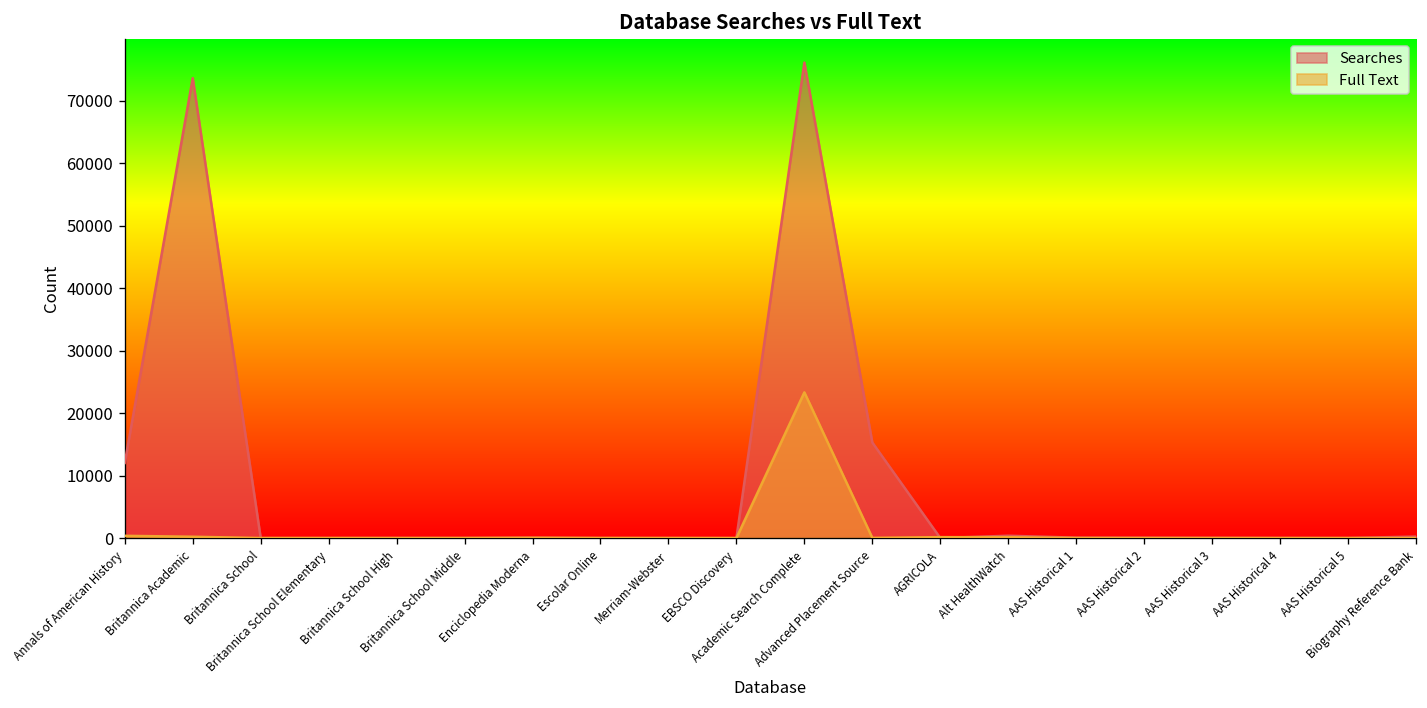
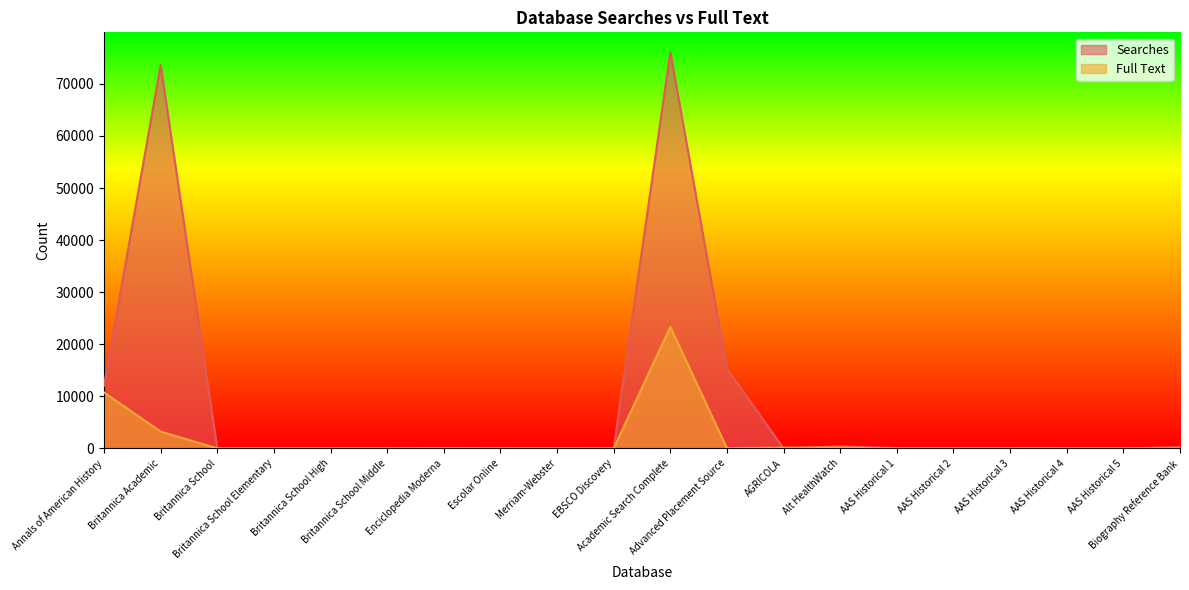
  {
    "Searches": {
      "Annals of American History": 12000,
      "Britannica Academic": 74000,
      "Academic Search Complete": 76000,
      "Advanced Placement Source": 15000
    },
    "Full Text": {
-     "Annals of American History": 0,
-     "Britannica Academic": 0,
+     "Annals of American History": 11000,
+     "Britannica Academic": 3000,
      "Academic Search Complete": 23000,
      "Advanced Placement Source": 0
    }
  }
